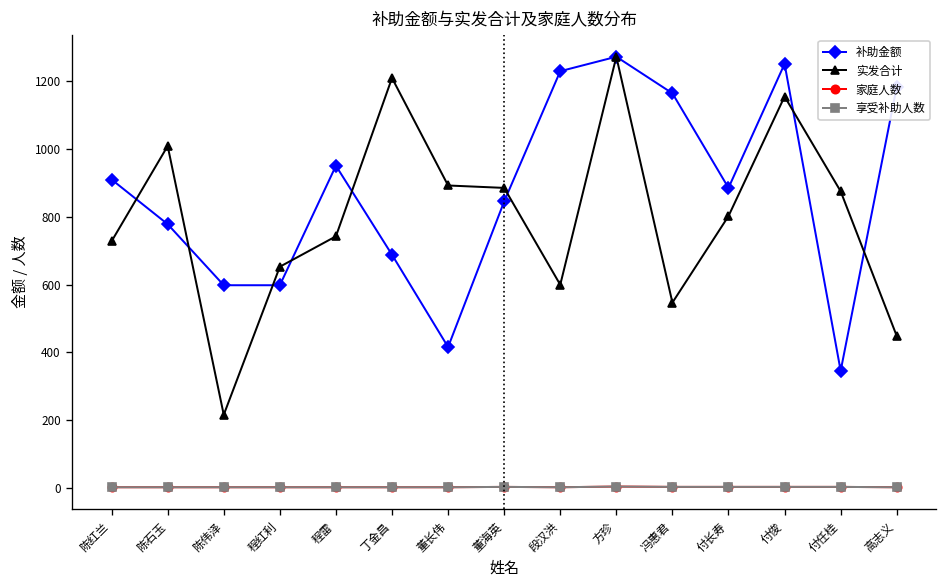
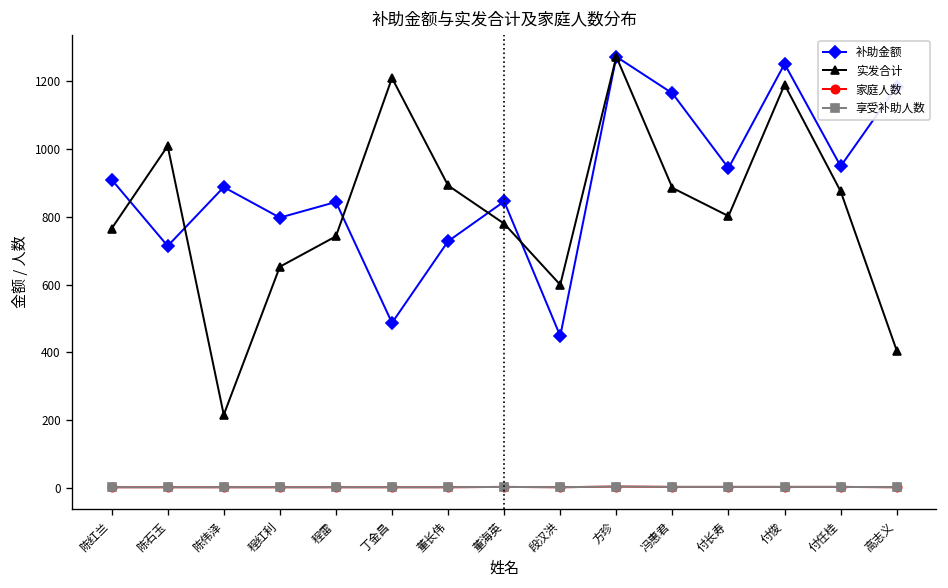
  {
    "补助金额": {
      "陈红兰": 910,
-     "陈石玉": 780,
-     "陈伟泽": 600,
-     "程红利": 600,
-     "程雷": 950,
-     "丁金昌": 690,
-     "董长伟": 420,
+     "陈石玉": 710,
+     "陈伟泽": 890,
+     "程红利": 800,
+     "程雷": 840,
+     "丁金昌": 490,
+     "董长伟": 730,
      "董海英": 850,
-     "段汉洪": 1230,
+     "段汉洪": 450,
      "冯惠君": 1160,
-     "付长寿": 890,
+     "付长寿": 940,
      "付俊": 1250,
-     "付任桂": 340
+     "付任桂": 950
    },
    "实发合计": {
-     "陈红兰": 730,
+     "陈红兰": 770,
      "陈石玉": 1010,
      "陈伟泽": 220,
      "程红利": 650,
      "程雷": 740,
      "丁金昌": 1210,
      "董长伟": 890,
-     "董海英": 890,
+     "董海英": 780,
      "段汉洪": 600,
-     "冯惠君": 550,
+     "冯惠君": 890,
      "付长寿": 800,
-     "付俊": 1160,
+     "付俊": 1190,
      "付任桂": 880,
-     "高志义": 450
+     "高志义": 400
    },
    "享受补助人数": {
      "陈红兰": 0,
      "陈石玉": 0,
      "陈伟泽": 0,
      "程红利": 0,
      "程雷": 0,
      "丁金昌": 0,
      "董长伟": 0,
      "董海英": 0,
      "段汉洪": 0,
      "方珍": 0,
      "冯惠君": 0,
      "付长寿": 0,
      "付俊": 0,
      "付任桂": 0,
      "高志义": 0
    }
  }
